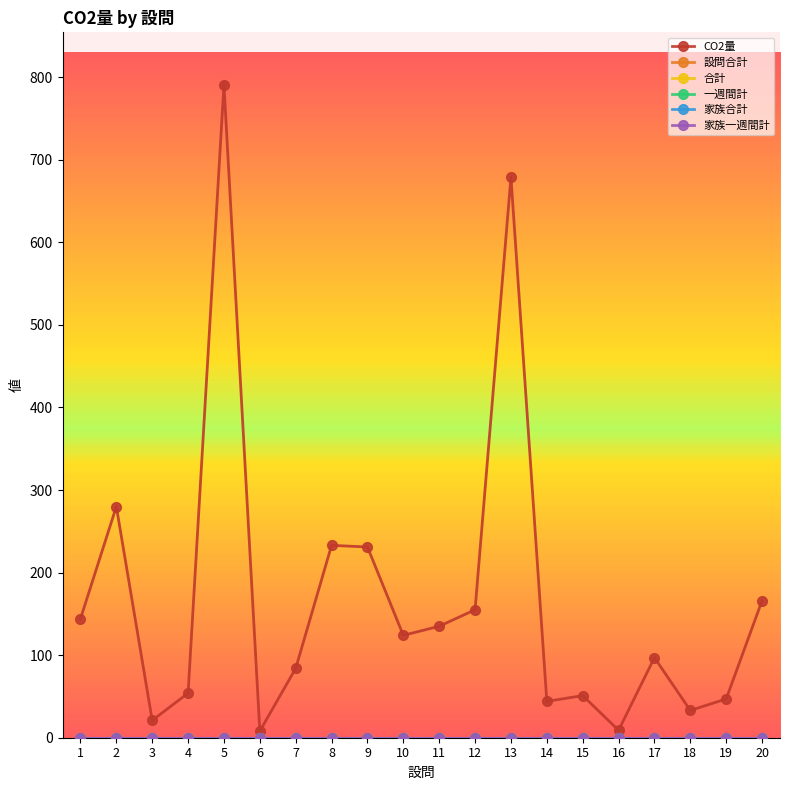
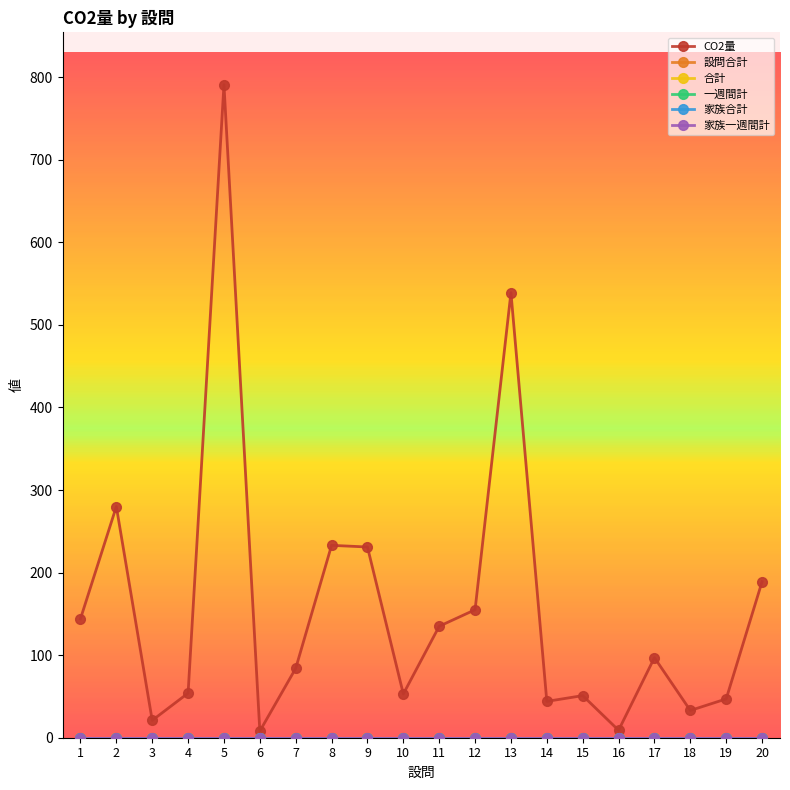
  {
    "CO2量": {
      "1": 140,
      "2": 280,
      "3": 20,
      "4": 50,
      "5": 790,
      "6": 10,
      "7": 80,
      "8": 230,
      "9": 230,
-     "10": 120,
+     "10": 50,
      "11": 140,
      "12": 160,
-     "13": 680,
+     "13": 540,
      "14": 40,
      "15": 50,
      "16": 10,
      "17": 100,
      "18": 30,
      "19": 50,
-     "20": 170
+     "20": 190
    },
    "家族一週間計": {
      "1": 0,
      "2": 0,
      "3": 0,
      "4": 0,
      "5": 0,
      "6": 0,
      "7": 0,
      "8": 0,
      "9": 0,
      "10": 0,
      "11": 0,
      "12": 0,
      "13": 0,
      "14": 0,
      "15": 0,
      "16": 0,
      "17": 0,
      "18": 0,
      "19": 0,
      "20": 0
    }
  }
